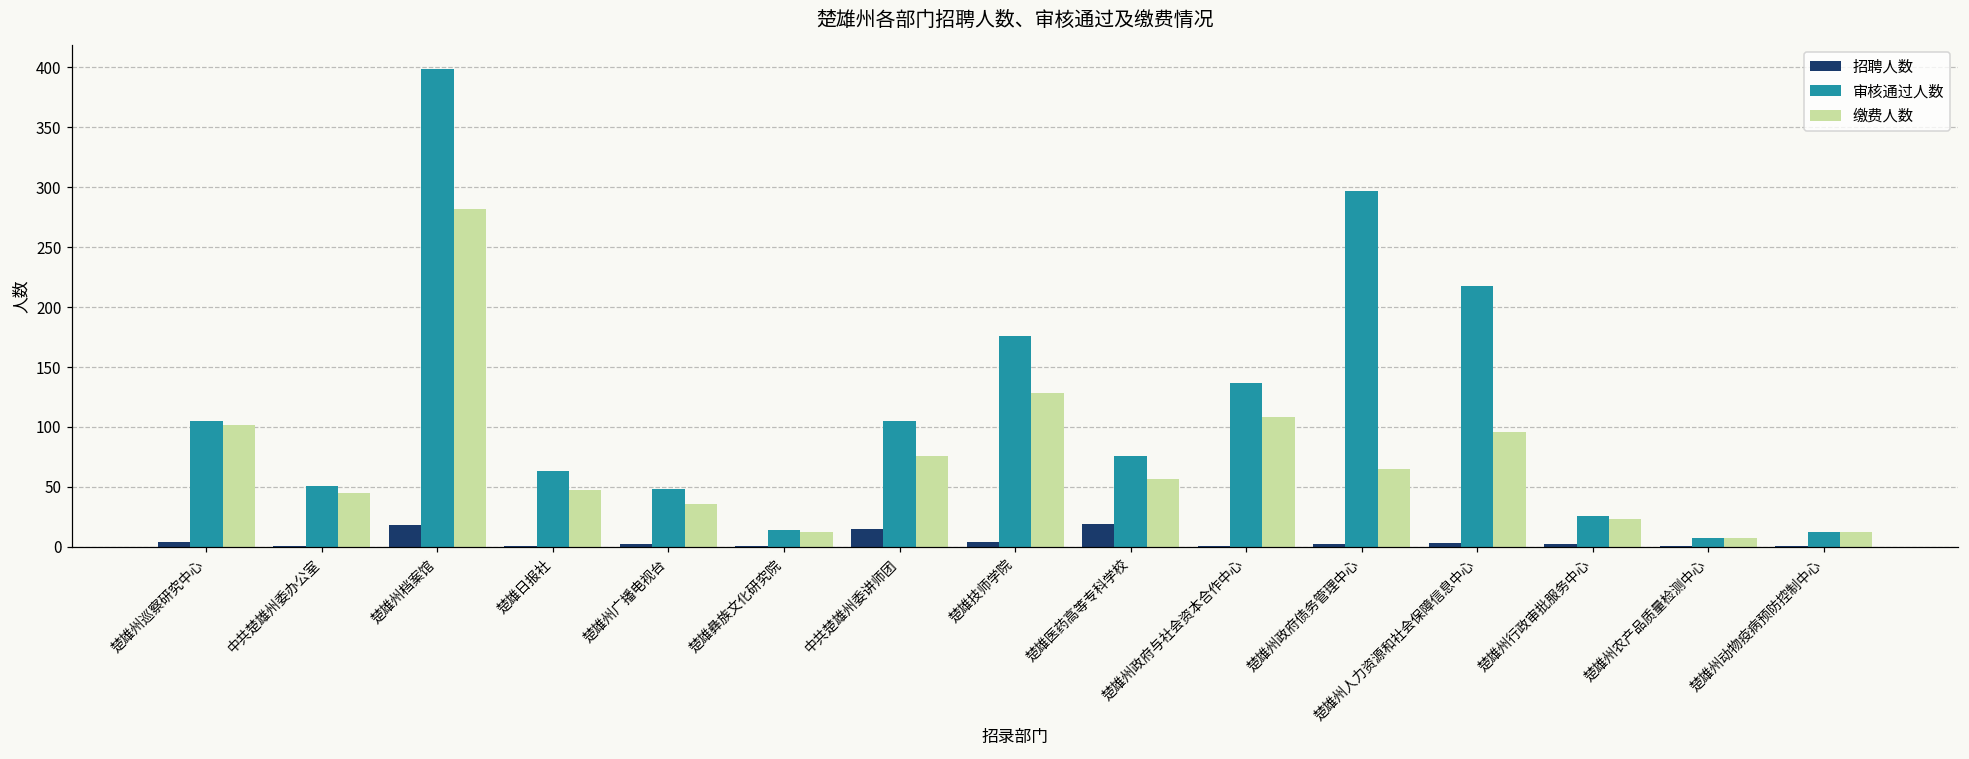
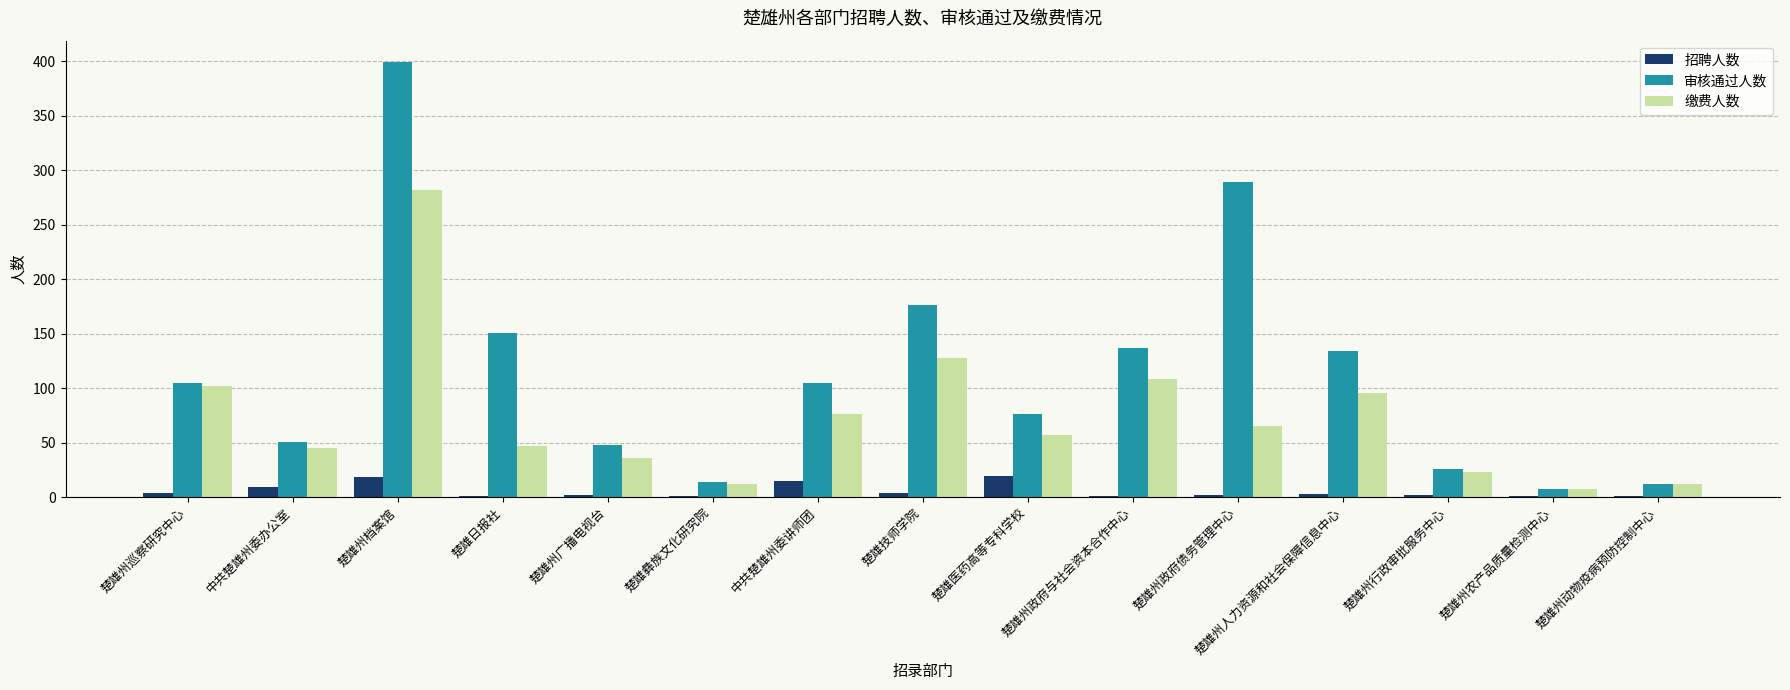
  {
    "招聘人数": {
      "楚雄州巡察研究中心": 4,
-     "中共楚雄州委办公室": 1,
+     "中共楚雄州委办公室": 9,
      "楚雄州档案馆": 18,
      "中共楚雄州委讲师团": 15,
      "楚雄技师学院": 4,
      "楚雄医药高等专科学校": 19,
      "楚雄州人力资源和社会保障信息中心": 3
    },
    "审核通过人数": {
      "楚雄州巡察研究中心": 105,
      "中共楚雄州委办公室": 51,
      "楚雄州档案馆": 399,
-     "楚雄日报社": 63,
+     "楚雄日报社": 151,
      "楚雄州广播电视台": 48,
      "楚雄彝族文化研究院": 14,
      "中共楚雄州委讲师团": 105,
      "楚雄技师学院": 176,
      "楚雄医药高等专科学校": 76,
      "楚雄州政府与社会资本合作中心": 137,
-     "楚雄州政府债务管理中心": 297,
-     "楚雄州人力资源和社会保障信息中心": 218,
+     "楚雄州政府债务管理中心": 289,
+     "楚雄州人力资源和社会保障信息中心": 134,
      "楚雄州行政审批服务中心": 26,
      "楚雄州农产品质量检测中心": 7,
      "楚雄州动物疫病预防控制中心": 12
    },
    "缴费人数": {
      "楚雄州巡察研究中心": 102,
      "中共楚雄州委办公室": 45,
      "楚雄州档案馆": 282,
      "楚雄日报社": 47,
      "楚雄州广播电视台": 36,
      "楚雄彝族文化研究院": 12,
      "中共楚雄州委讲师团": 76,
      "楚雄技师学院": 128,
      "楚雄医药高等专科学校": 57,
      "楚雄州政府与社会资本合作中心": 108,
      "楚雄州政府债务管理中心": 65,
      "楚雄州人力资源和社会保障信息中心": 96,
      "楚雄州行政审批服务中心": 23,
      "楚雄州农产品质量检测中心": 7,
      "楚雄州动物疫病预防控制中心": 12
    }
  }
